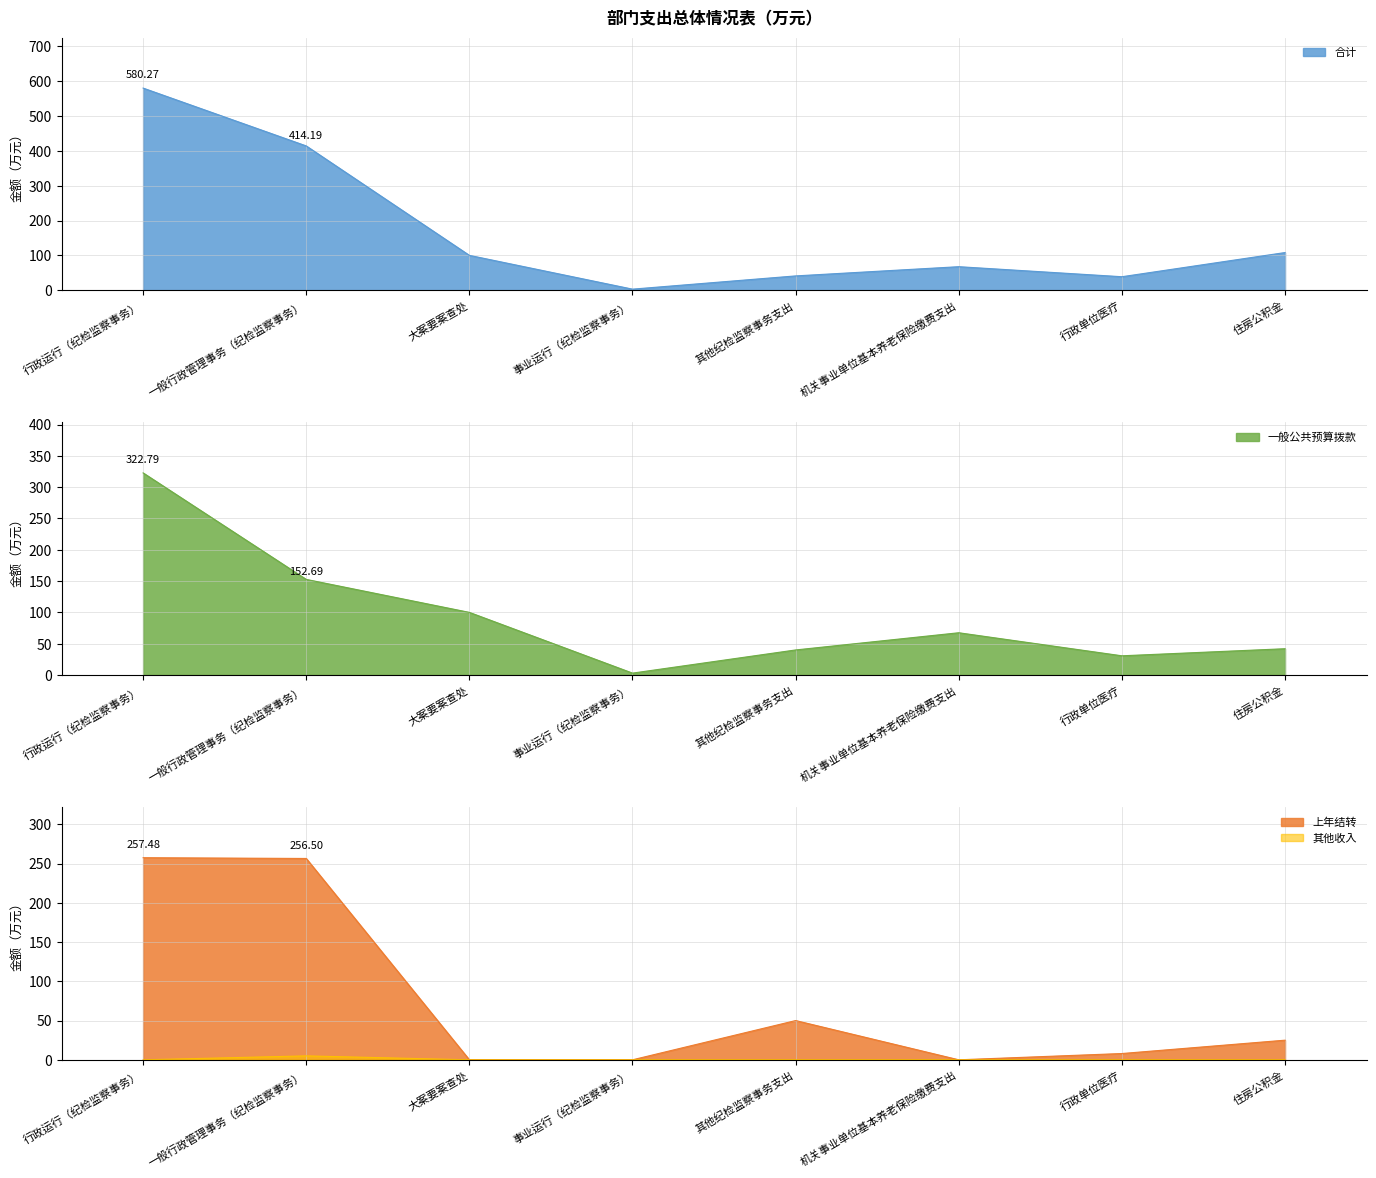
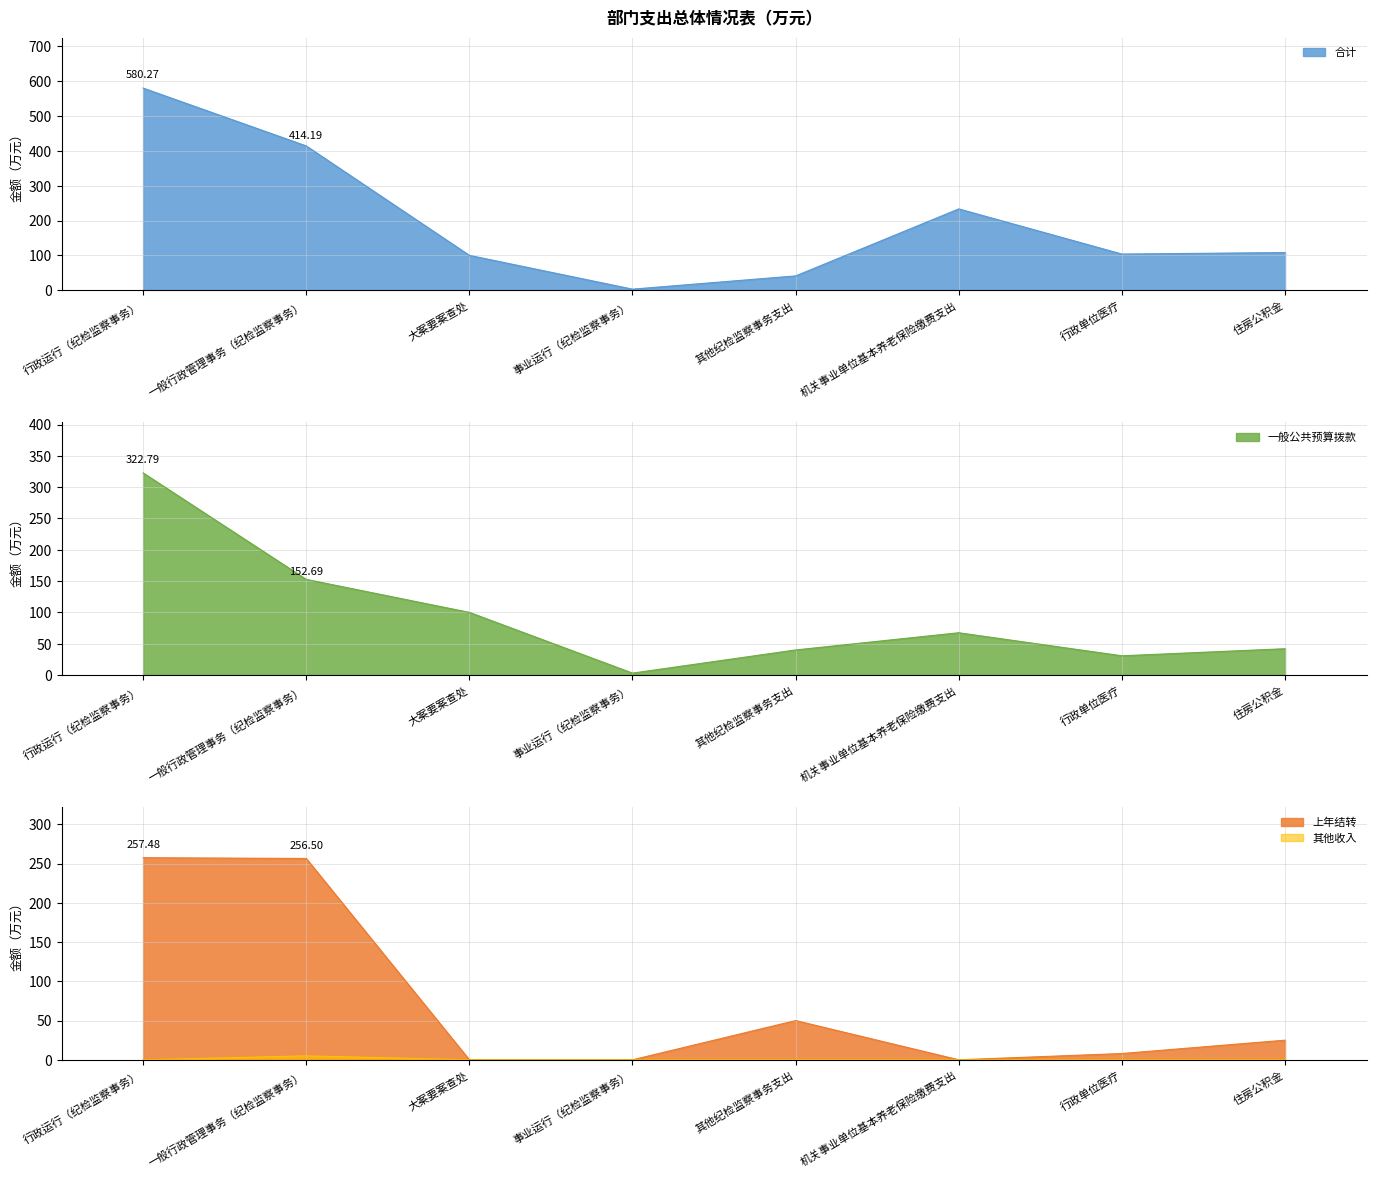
  {
    "部门支出总体情况表（万元）": {
      "大案要案查处": 100,
      "事业运行（纪检监察事务）": 0,
      "其他纪检监察事务支出": 40,
-     "机关事业单位基本养老保险缴费支出": 70,
-     "行政单位医疗": 40,
+     "机关事业单位基本养老保险缴费支出": 230,
+     "行政单位医疗": 100,
      "住房公积金": 110
    }
  }
